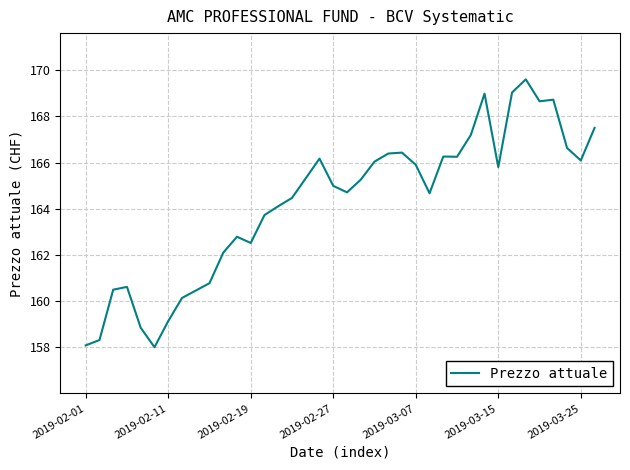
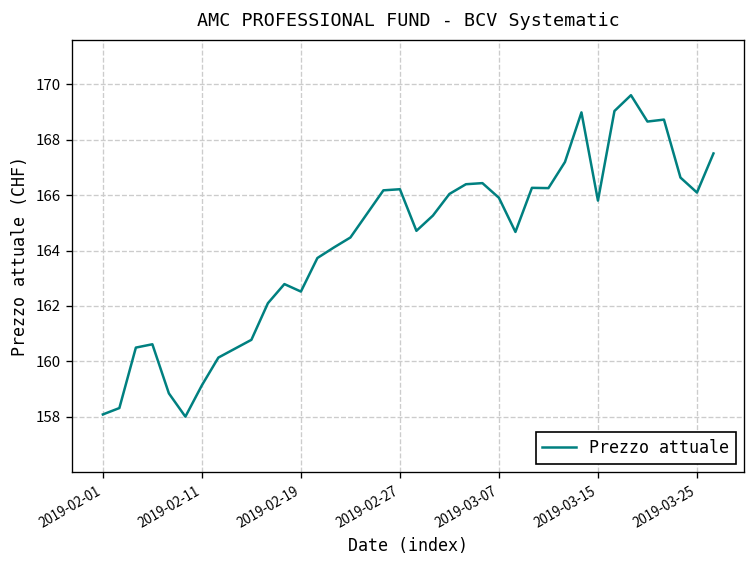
  {
    "2019-02-01": 158.1,
    "2019-02-11": 159.1,
    "2019-02-19": 162.5,
-   "2019-02-27": 165.0,
+   "2019-02-27": 166.2,
    "2019-03-07": 165.9,
    "2019-03-15": 165.8,
    "2019-03-25": 166.1
  }
